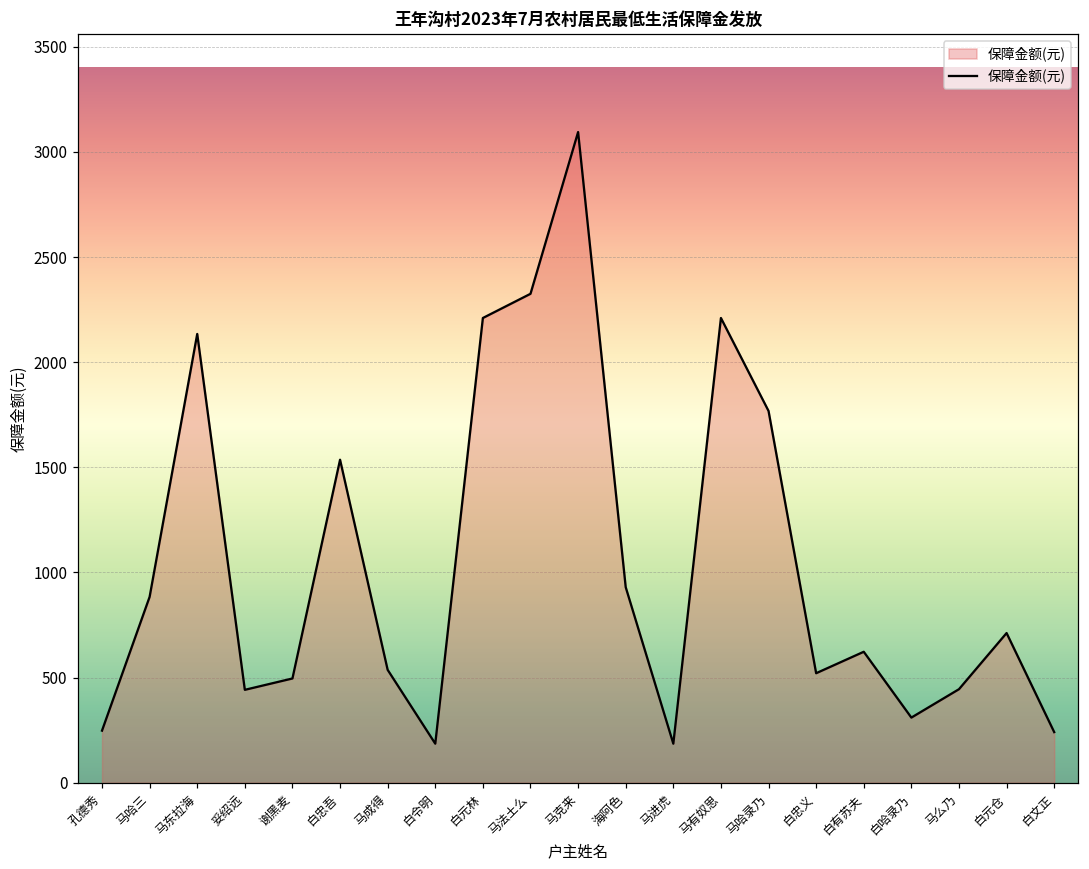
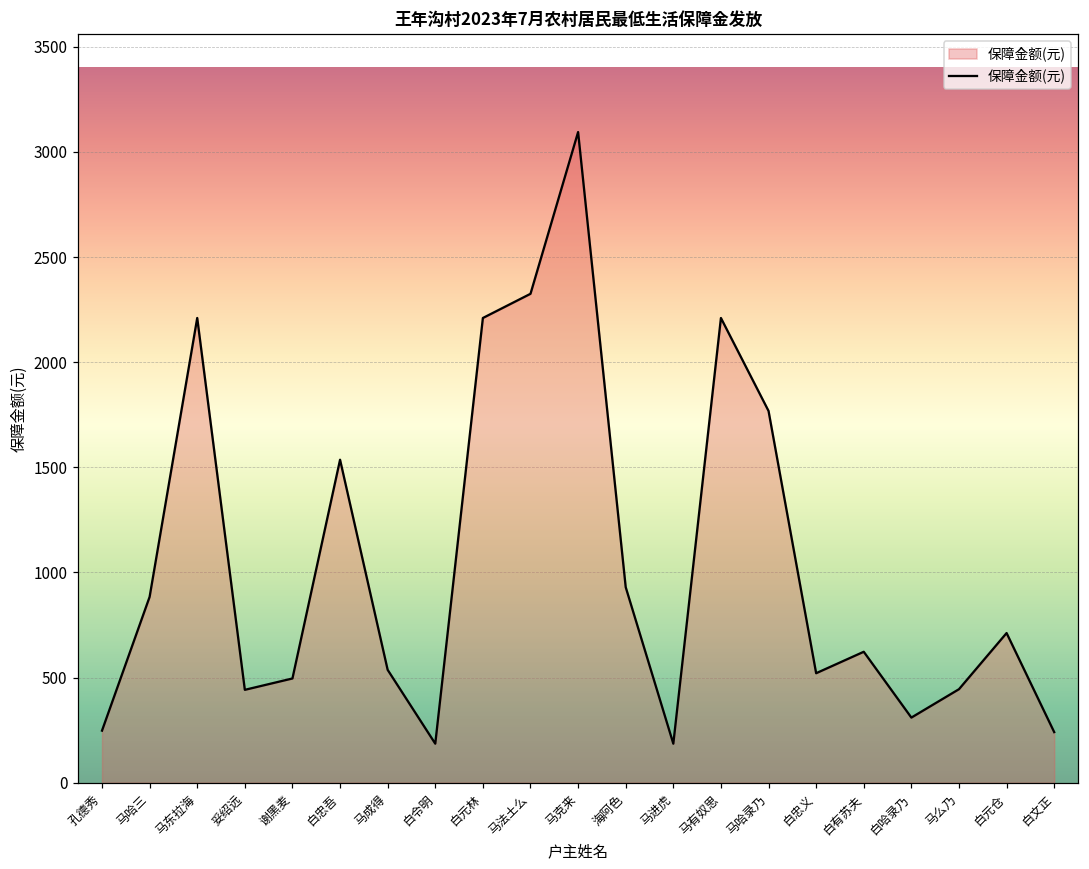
  {
    "孔德秀": 250,
    "马哈三": 880,
-   "马东拉海": 2130,
+   "马东拉海": 2210,
    "妥绍远": 440,
    "谢黑麦": 500,
    "白忠吾": 1540,
    "马成得": 540,
    "白令明": 190,
    "白元林": 2210,
    "马法土么": 2330,
    "马克来": 3090,
    "海阿色": 930,
    "马进虎": 190,
    "马有奴思": 2210,
    "马哈录乃": 1770,
    "白忠义": 520,
    "白有苏夫": 620,
    "白哈录乃": 310,
    "马么乃": 450,
    "白元仓": 710,
    "白文正": 240
  }
